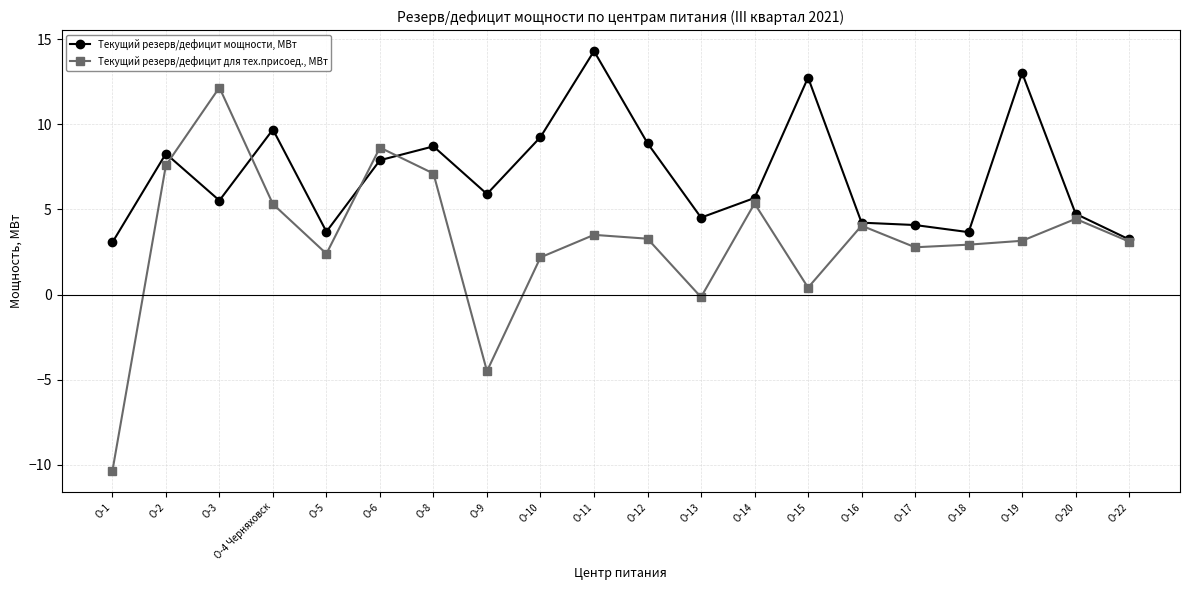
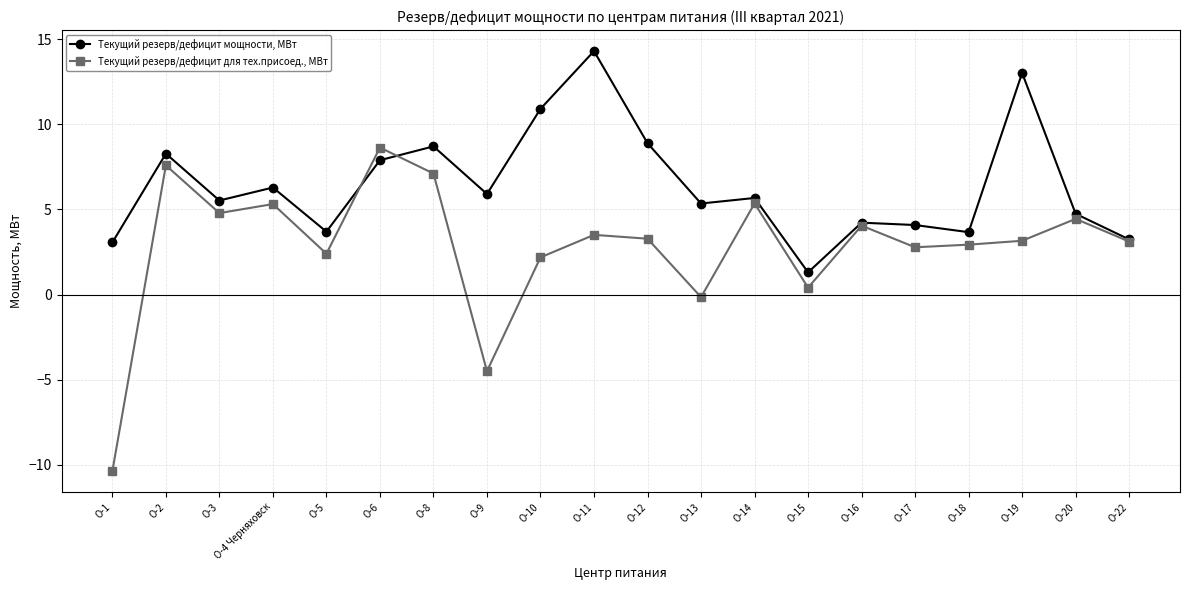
  {
    "Текущий резерв/дефицит мощности, МВт": {
      "О-1": 3.1,
      "О-2": 8.3,
      "О-3": 5.5,
-     "О-4 Черняховск": 9.7,
+     "О-4 Черняховск": 6.3,
      "О-5": 3.7,
      "О-6": 7.9,
      "О-8": 8.7,
      "О-9": 5.9,
-     "О-10": 9.3,
+     "О-10": 10.9,
      "О-11": 14.3,
      "О-12": 8.9,
-     "О-13": 4.5,
+     "О-13": 5.3,
      "О-14": 5.7,
-     "О-15": 12.7,
+     "О-15": 1.3,
      "О-16": 4.2,
      "О-17": 4.1,
      "О-18": 3.7,
      "О-19": 13.0,
      "О-20": 4.7
    },
    "Текущий резерв/дефицит для тех.присоед., МВт": {
      "О-1": -10.4,
      "О-2": 7.6,
-     "О-3": 12.2,
+     "О-3": 4.8,
      "О-4 Черняховск": 5.3,
      "О-5": 2.4,
      "О-6": 8.6,
      "О-8": 7.1,
      "О-9": -4.5,
      "О-10": 2.2,
      "О-11": 3.5,
      "О-12": 3.3,
      "О-13": -0.2,
      "О-14": 5.3,
      "О-15": 0.4,
      "О-16": 4.0,
      "О-17": 2.8,
      "О-18": 2.9,
      "О-19": 3.2,
      "О-20": 4.4
    }
  }
